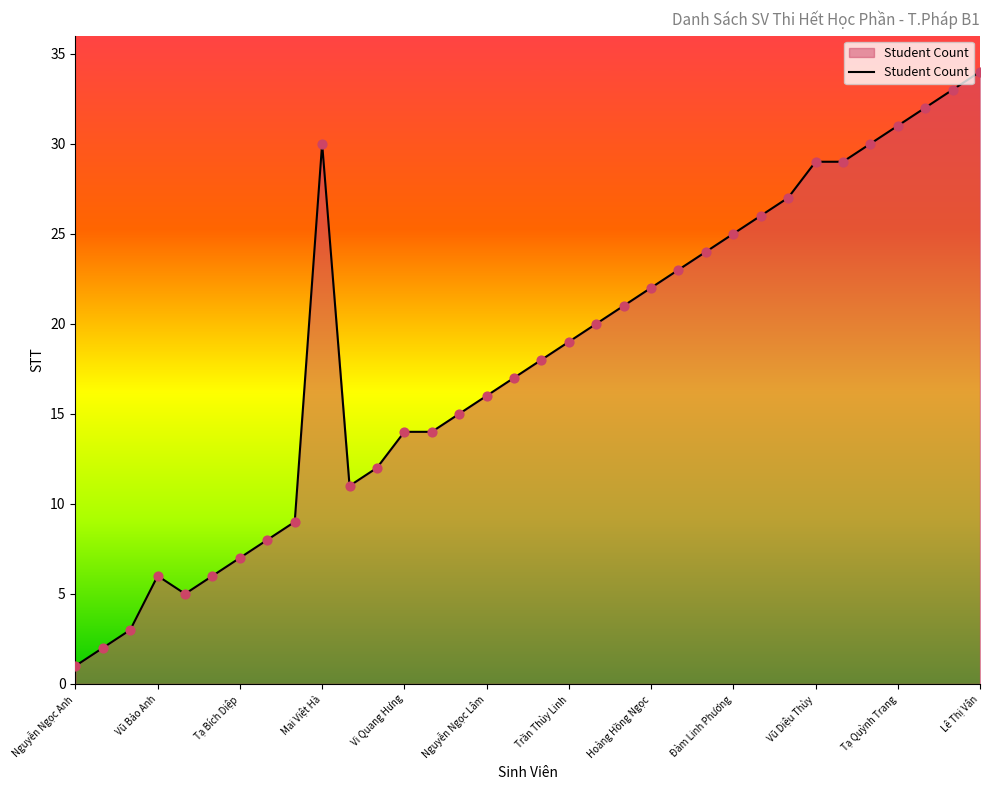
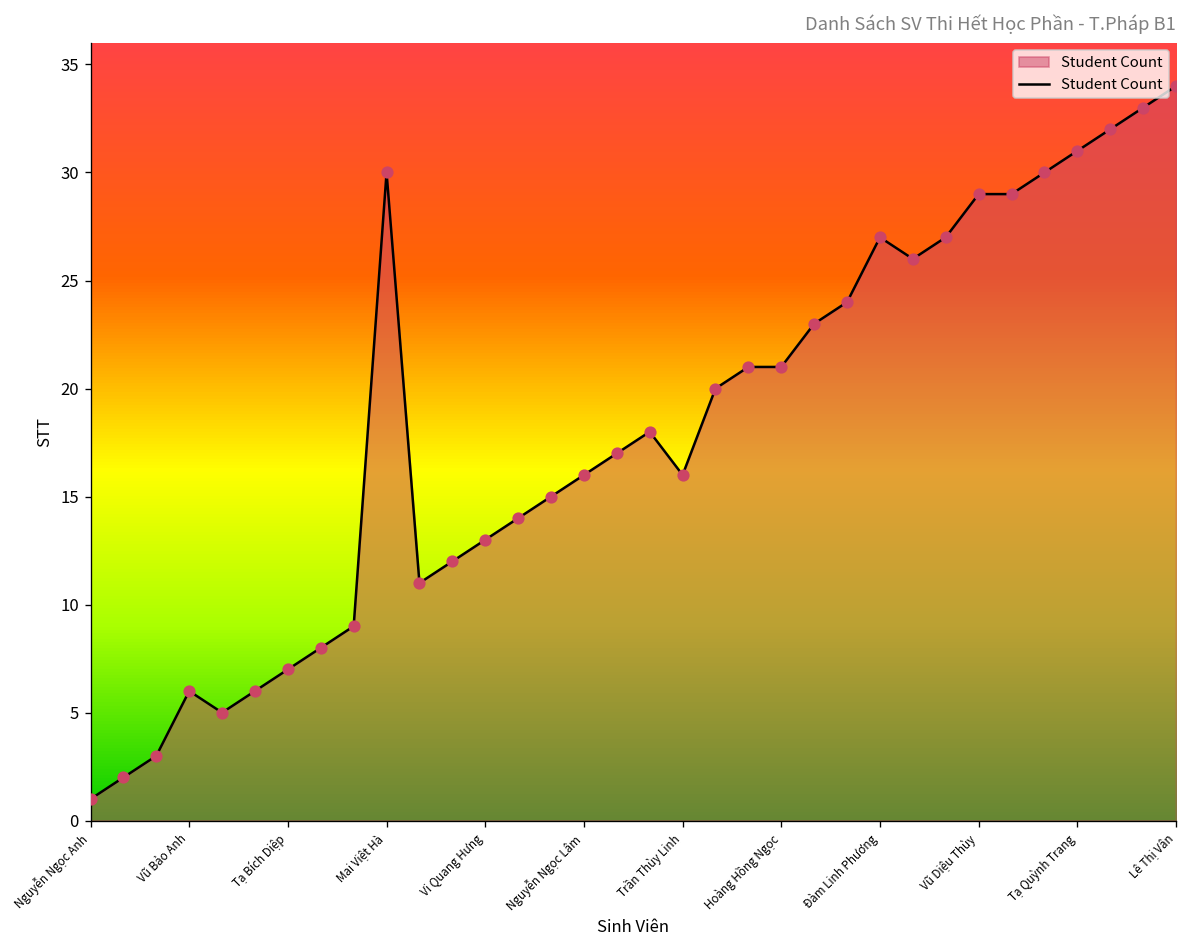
  {
    "Vũ Bảo Anh": 6,
    "Tạ Bích Diệp": 7,
    "Mai Việt Hà": 30,
-   "Vi Quang Hưng": 14,
+   "Vi Quang Hưng": 13,
    "Nguyễn Ngọc Lâm": 16,
-   "Trần Thùy Linh": 19,
-   "Hoàng Hồng Ngọc": 22,
-   "Đàm Linh Phương": 25,
+   "Trần Thùy Linh": 16,
+   "Hoàng Hồng Ngọc": 21,
+   "Đàm Linh Phương": 27,
    "Vũ Diệu Thùy": 29,
    "Tạ Quỳnh Trang": 31,
    "Lê Thị Vân": 34
  }
